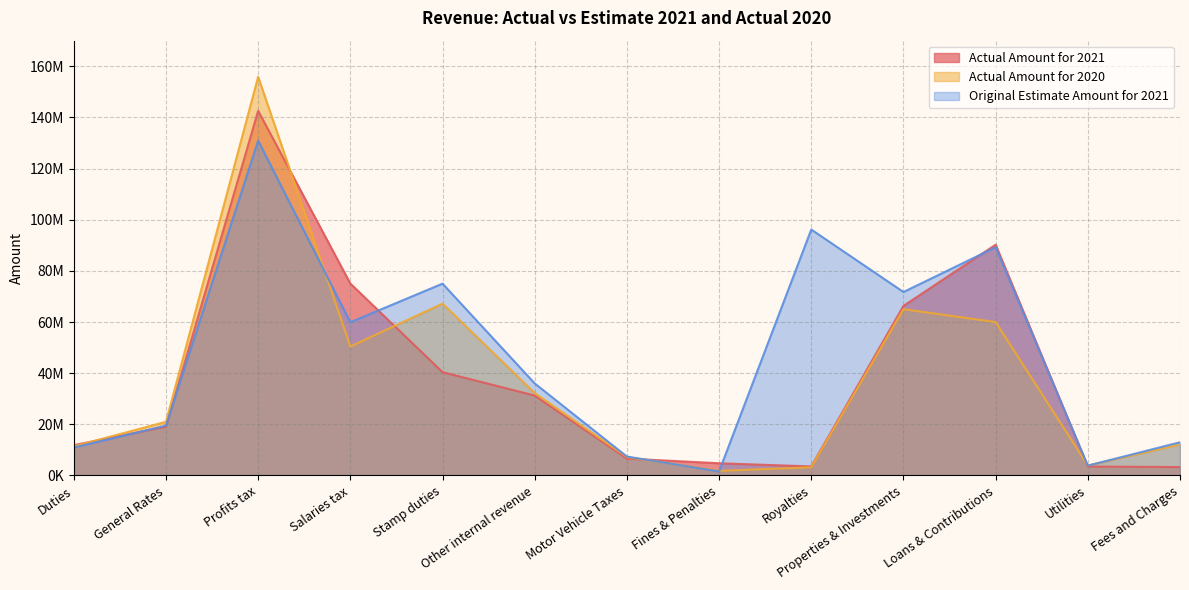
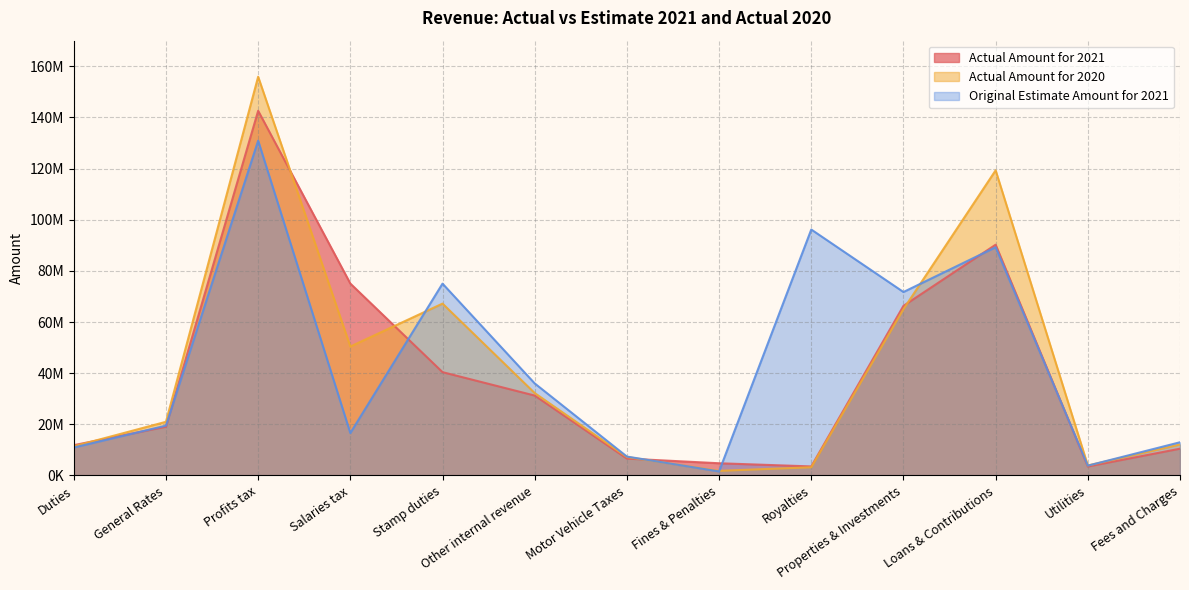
  {
    "Actual Amount for 2021": {
      "Profits tax": 143000000,
      "Salaries tax": 75000000,
      "Stamp duties": 40000000,
      "Fines & Penalties": 5000000,
      "Properties & Investments": 66000000,
      "Loans & Contributions": 90000000,
-     "Fees and Charges": 3000000
+     "Fees and Charges": 10000000
    },
    "Actual Amount for 2020": {
      "General Rates": 21000000,
      "Profits tax": 156000000,
      "Salaries tax": 50000000,
      "Stamp duties": 67000000,
      "Properties & Investments": 65000000,
-     "Loans & Contributions": 60000000
+     "Loans & Contributions": 119000000
    },
    "Original Estimate Amount for 2021": {
      "Profits tax": 131000000,
-     "Salaries tax": 60000000,
+     "Salaries tax": 17000000,
      "Stamp duties": 75000000,
      "Other internal revenue": 36000000,
      "Royalties": 96000000,
      "Properties & Investments": 72000000,
      "Loans & Contributions": 89000000
    }
  }
